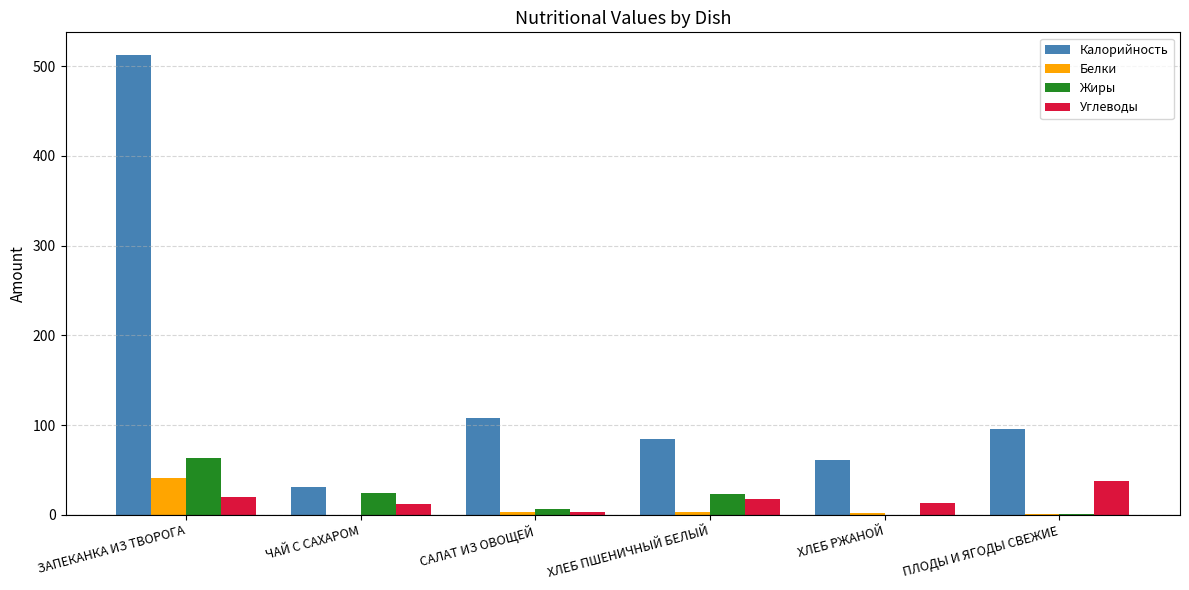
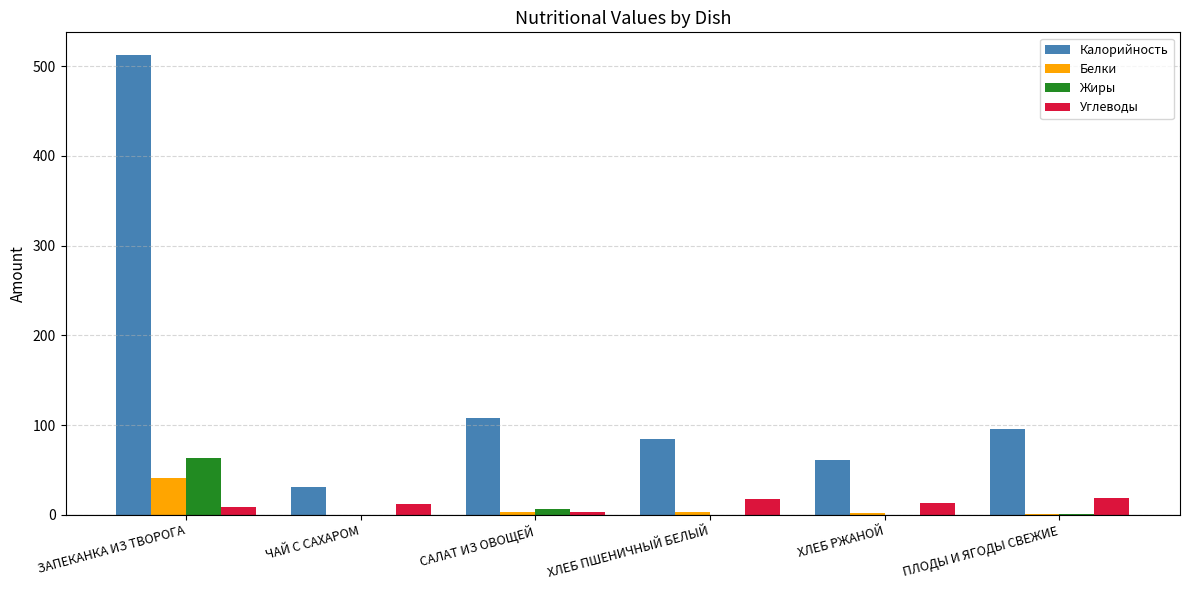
  {
    "Калорийность": {
      "ЗАПЕКАНКА ИЗ ТВОРОГА": 510,
      "ЧАЙ С САХАРОМ": 30,
      "САЛАТ ИЗ ОВОЩЕЙ": 110,
      "ХЛЕБ ПШЕНИЧНЫЙ БЕЛЫЙ": 90,
      "ХЛЕБ РЖАНОЙ": 60,
      "ПЛОДЫ И ЯГОДЫ СВЕЖИЕ": 100
    },
    "Белки": {
      "ЗАПЕКАНКА ИЗ ТВОРОГА": 40,
      "ЧАЙ С САХАРОМ": 0,
      "САЛАТ ИЗ ОВОЩЕЙ": 0,
      "ХЛЕБ ПШЕНИЧНЫЙ БЕЛЫЙ": 0
    },
    "Жиры": {
      "ЗАПЕКАНКА ИЗ ТВОРОГА": 60,
-     "ЧАЙ С САХАРОМ": 20,
+     "ЧАЙ С САХАРОМ": 0,
      "САЛАТ ИЗ ОВОЩЕЙ": 10,
-     "ХЛЕБ ПШЕНИЧНЫЙ БЕЛЫЙ": 20,
+     "ХЛЕБ ПШЕНИЧНЫЙ БЕЛЫЙ": 0,
      "ХЛЕБ РЖАНОЙ": 0
    },
    "Углеводы": {
-     "ЗАПЕКАНКА ИЗ ТВОРОГА": 20,
+     "ЗАПЕКАНКА ИЗ ТВОРОГА": 10,
      "ЧАЙ С САХАРОМ": 10,
      "САЛАТ ИЗ ОВОЩЕЙ": 0,
      "ХЛЕБ ПШЕНИЧНЫЙ БЕЛЫЙ": 20,
      "ХЛЕБ РЖАНОЙ": 10,
-     "ПЛОДЫ И ЯГОДЫ СВЕЖИЕ": 40
+     "ПЛОДЫ И ЯГОДЫ СВЕЖИЕ": 20
    }
  }
